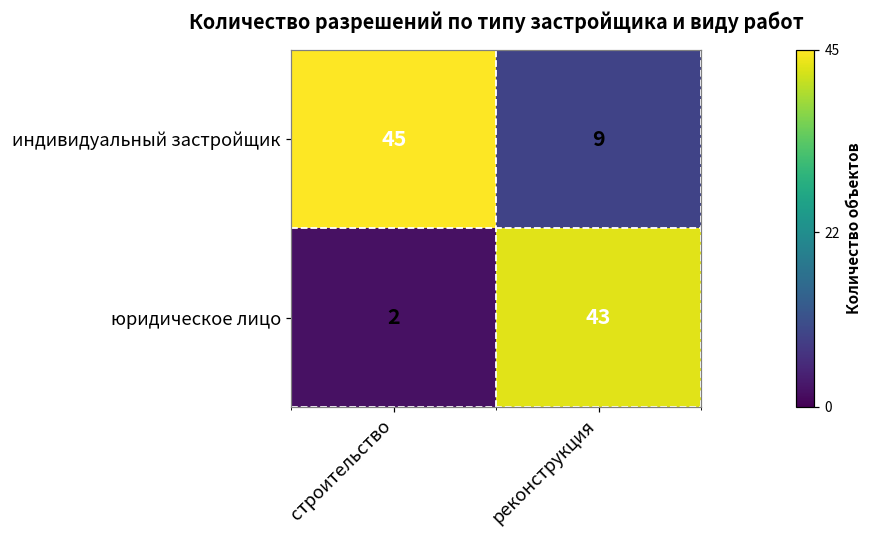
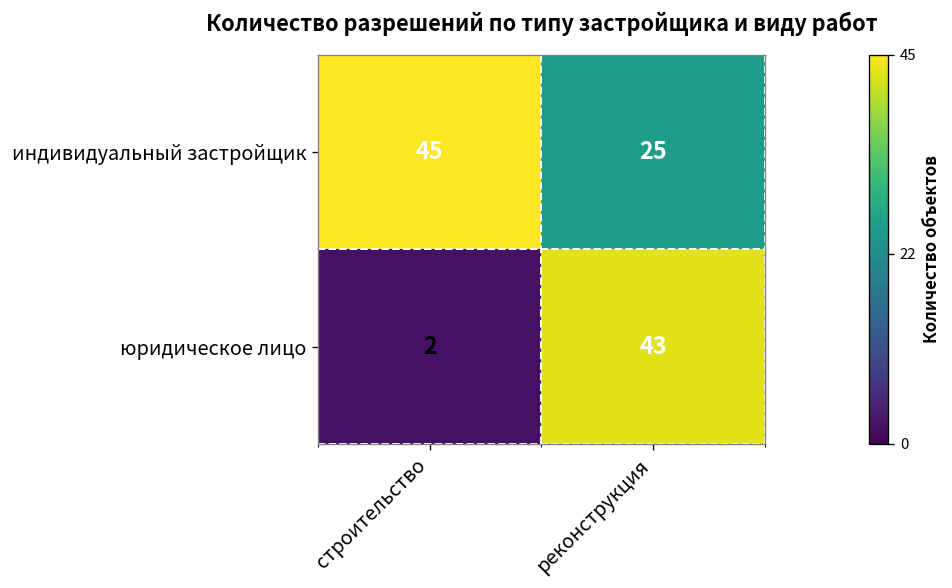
  {
    "индивидуальный застройщик": {
      "строительство": 45,
-     "реконструкция": 9
+     "реконструкция": 25
    },
    "юридическое лицо": {
      "строительство": 2,
      "реконструкция": 43
    }
  }
